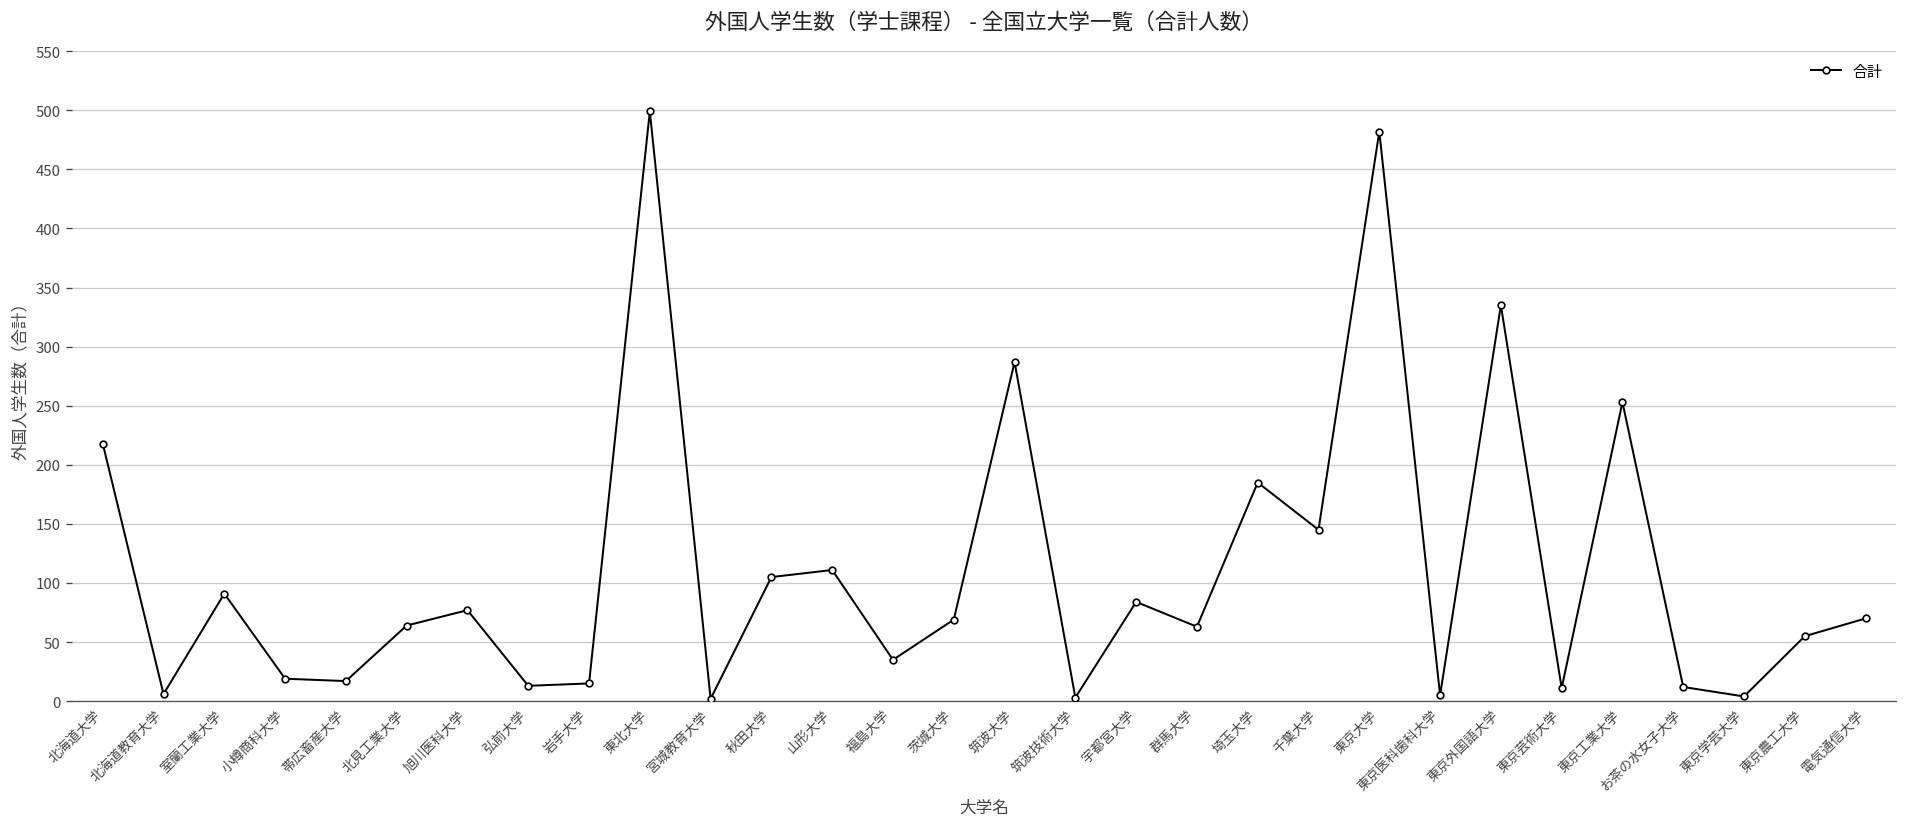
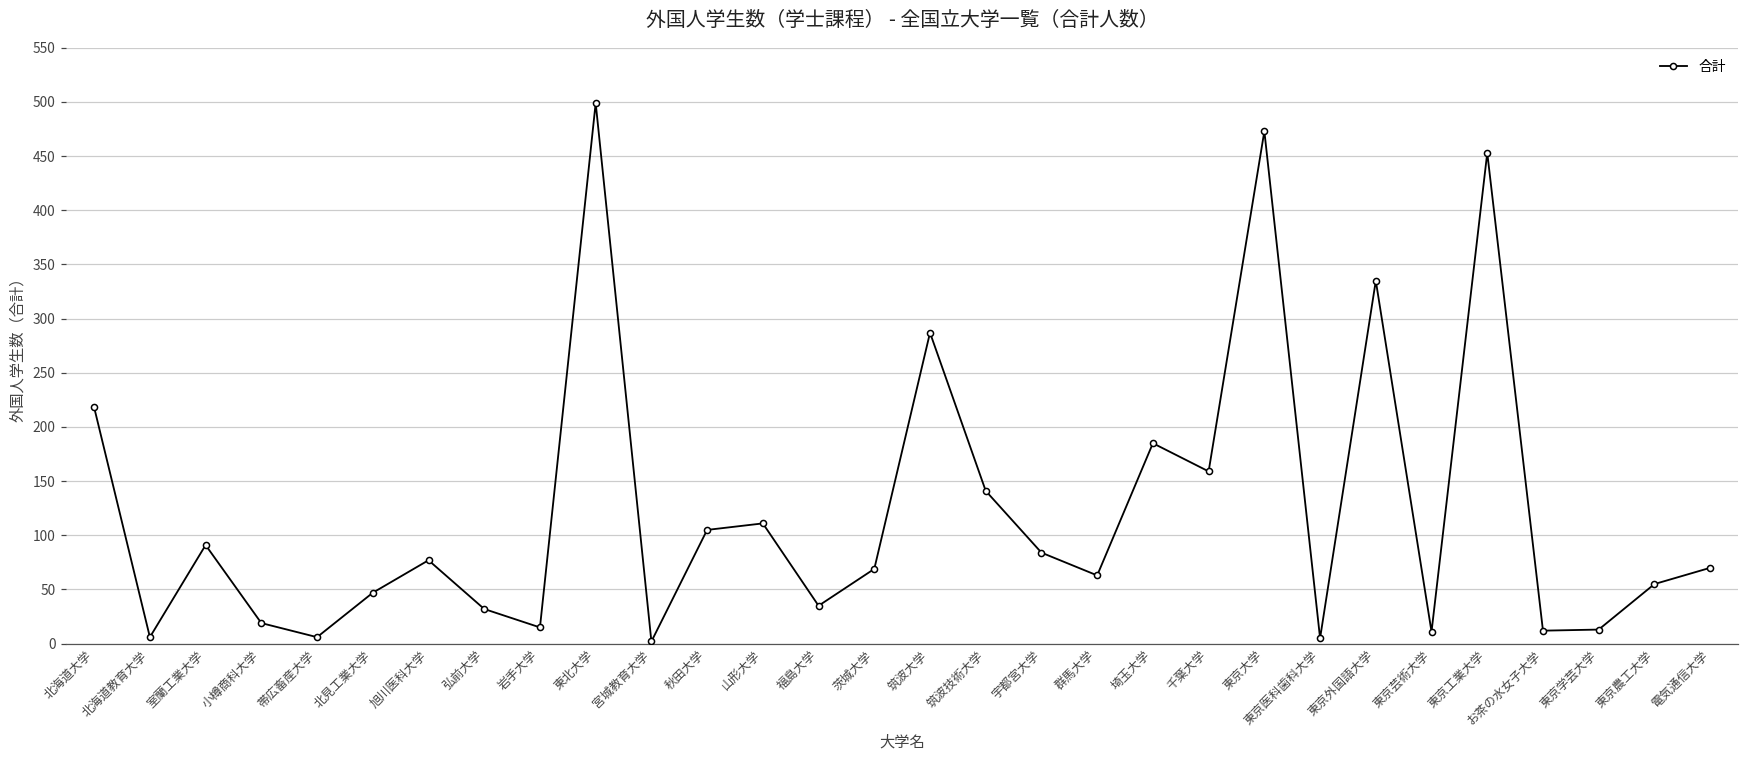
  {
    "北海道大学": 220,
    "北海道教育大学": 10,
    "室蘭工業大学": 90,
    "小樽商科大学": 20,
-   "帯広畜産大学": 20,
-   "北見工業大学": 60,
+   "帯広畜産大学": 10,
+   "北見工業大学": 50,
    "旭川医科大学": 80,
-   "弘前大学": 10,
+   "弘前大学": 30,
    "岩手大学": 20,
    "東北大学": 500,
    "宮城教育大学": 0,
    "秋田大学": 110,
    "山形大学": 110,
    "福島大学": 40,
    "茨城大学": 70,
    "筑波大学": 290,
-   "筑波技術大学": 0,
+   "筑波技術大学": 140,
    "宇都宮大学": 80,
    "群馬大学": 60,
    "埼玉大学": 190,
-   "千葉大学": 150,
-   "東京大学": 480,
+   "千葉大学": 160,
+   "東京大学": 470,
    "東京医科歯科大学": 10,
    "東京外国語大学": 340,
    "東京芸術大学": 10,
-   "東京工業大学": 250,
+   "東京工業大学": 450,
    "お茶の水女子大学": 10,
-   "東京学芸大学": 0,
+   "東京学芸大学": 10,
    "東京農工大学": 60,
    "電気通信大学": 70
  }
